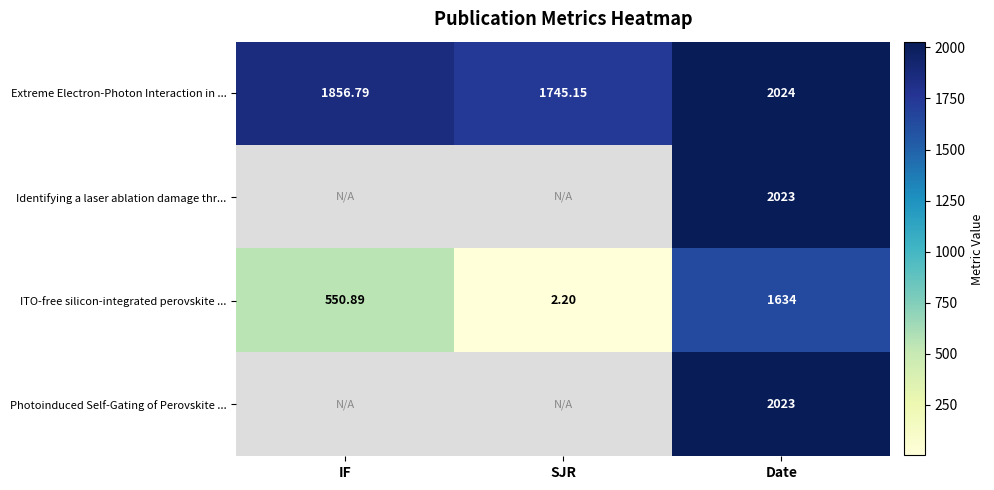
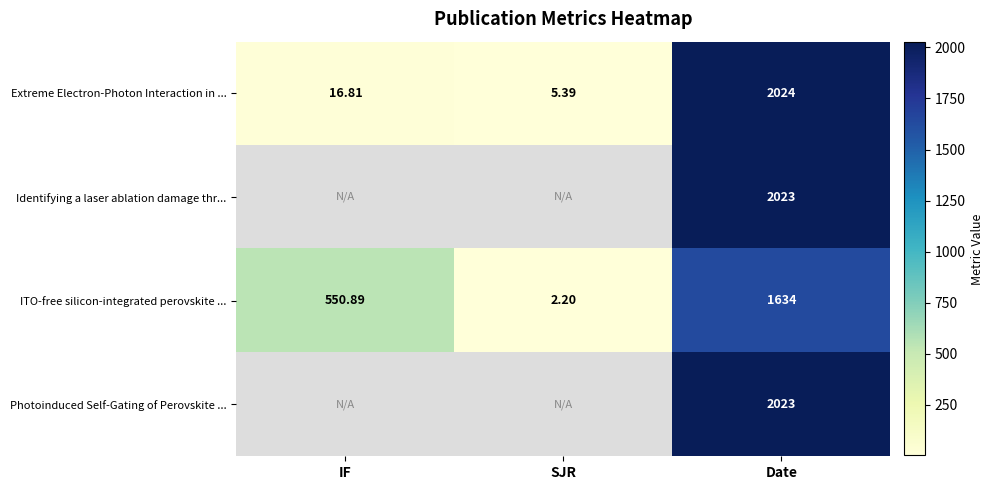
  {
    "Extreme Electron-Photon Interaction in ...": {
-     "IF": 1856.79,
-     "SJR": 1745.15,
+     "IF": 16.81,
+     "SJR": 5.39,
      "Date": 2024
    },
    "Identifying a laser ablation damage thr...": {
      "Date": 2023
    },
    "ITO-free silicon-integrated perovskite ...": {
      "IF": 550.89,
      "SJR": 2.20,
      "Date": 1634
    },
    "Photoinduced Self-Gating of Perovskite ...": {
      "Date": 2023
    }
  }
